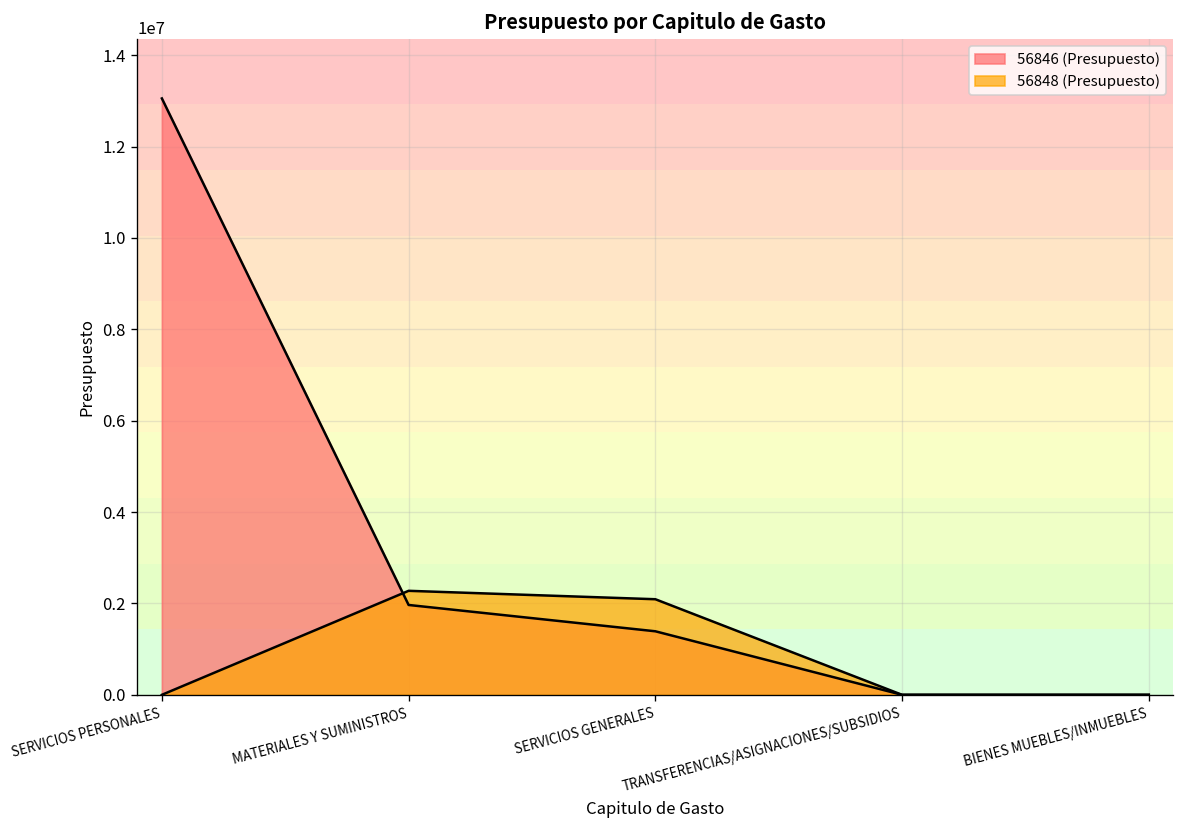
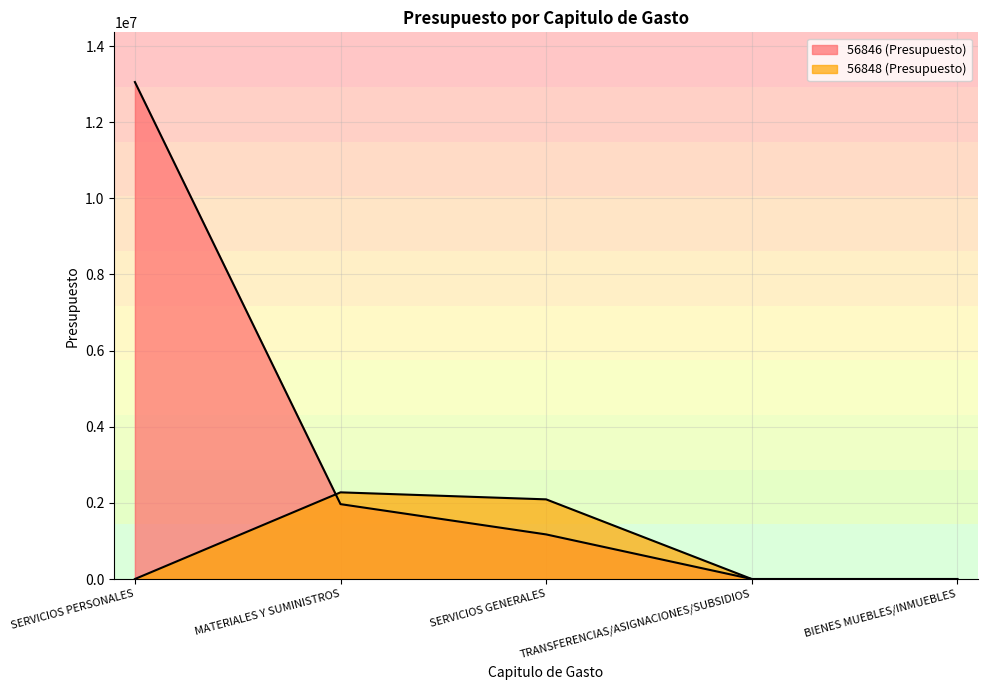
  {
    "56846 (Presupuesto)": {
      "SERVICIOS PERSONALES": 13100000,
      "MATERIALES Y SUMINISTROS": 2000000,
-     "SERVICIOS GENERALES": 1400000
+     "SERVICIOS GENERALES": 1200000
    },
    "56848 (Presupuesto)": {
      "SERVICIOS PERSONALES": 0,
      "MATERIALES Y SUMINISTROS": 2300000,
      "SERVICIOS GENERALES": 2100000
    }
  }
